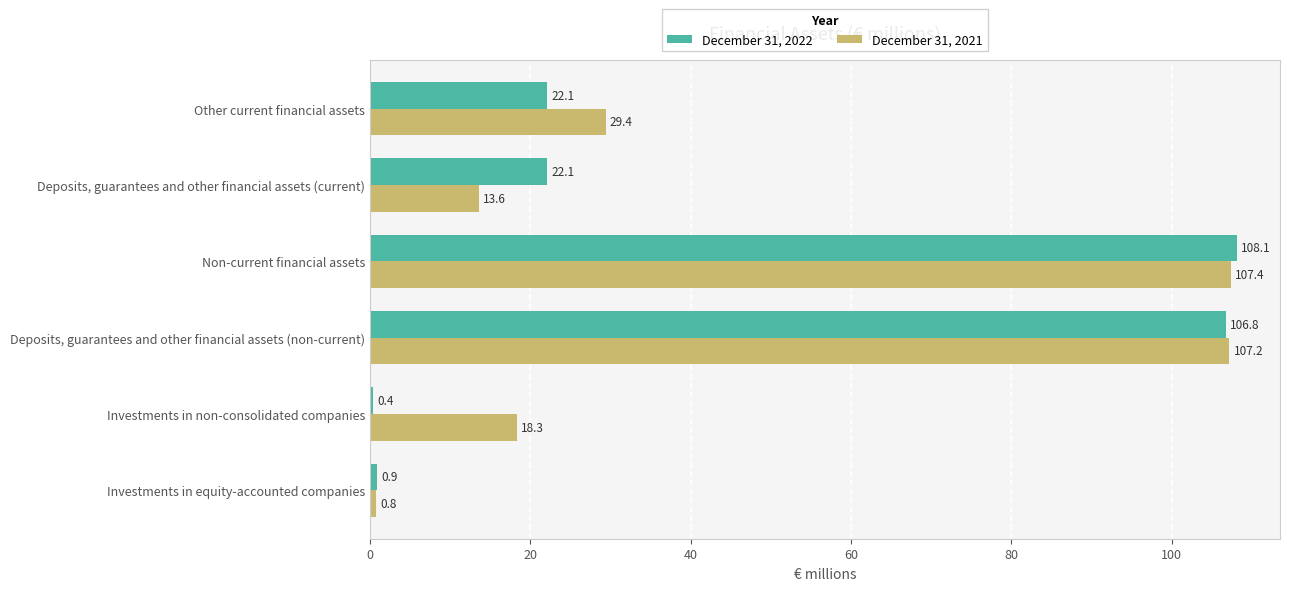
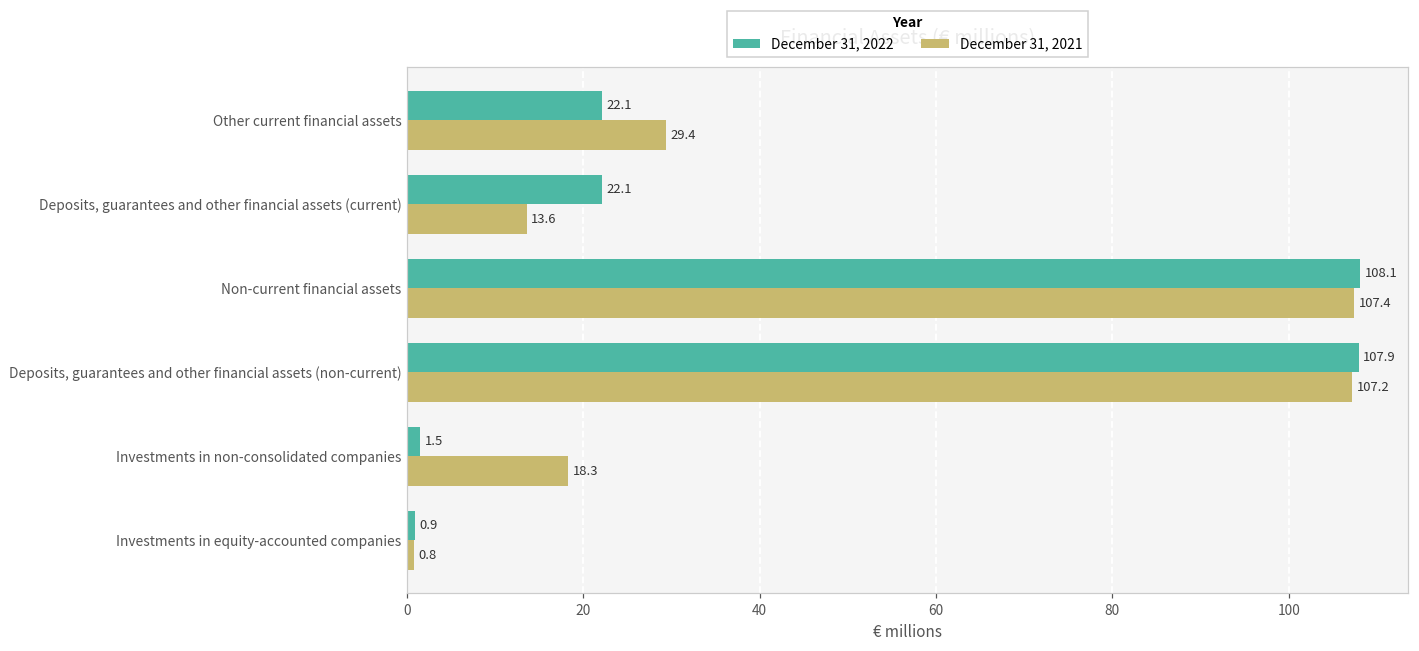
  {
    "December 31, 2022": {
      "Other current financial assets": 22.1,
      "Deposits, guarantees and other financial assets (current)": 22.1,
      "Non-current financial assets": 108.1,
-     "Deposits, guarantees and other financial assets (non-current)": 106.8,
-     "Investments in non-consolidated companies": 0.4,
+     "Deposits, guarantees and other financial assets (non-current)": 107.9,
+     "Investments in non-consolidated companies": 1.5,
      "Investments in equity-accounted companies": 0.9
    },
    "December 31, 2021": {
      "Other current financial assets": 29.4,
      "Deposits, guarantees and other financial assets (current)": 13.6,
      "Non-current financial assets": 107.4,
      "Deposits, guarantees and other financial assets (non-current)": 107.2,
      "Investments in non-consolidated companies": 18.3,
      "Investments in equity-accounted companies": 0.8
    }
  }
